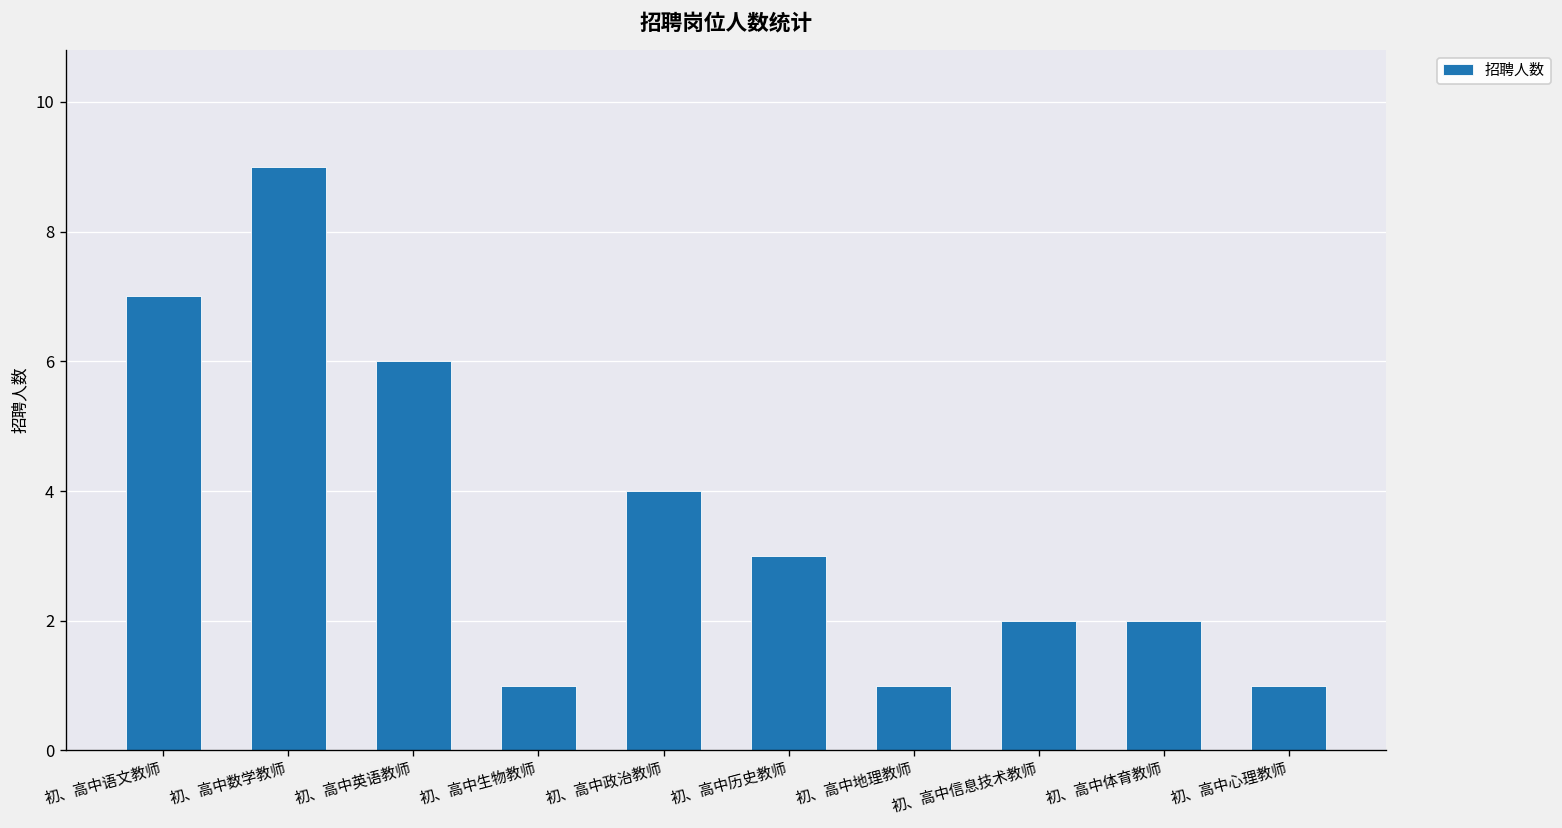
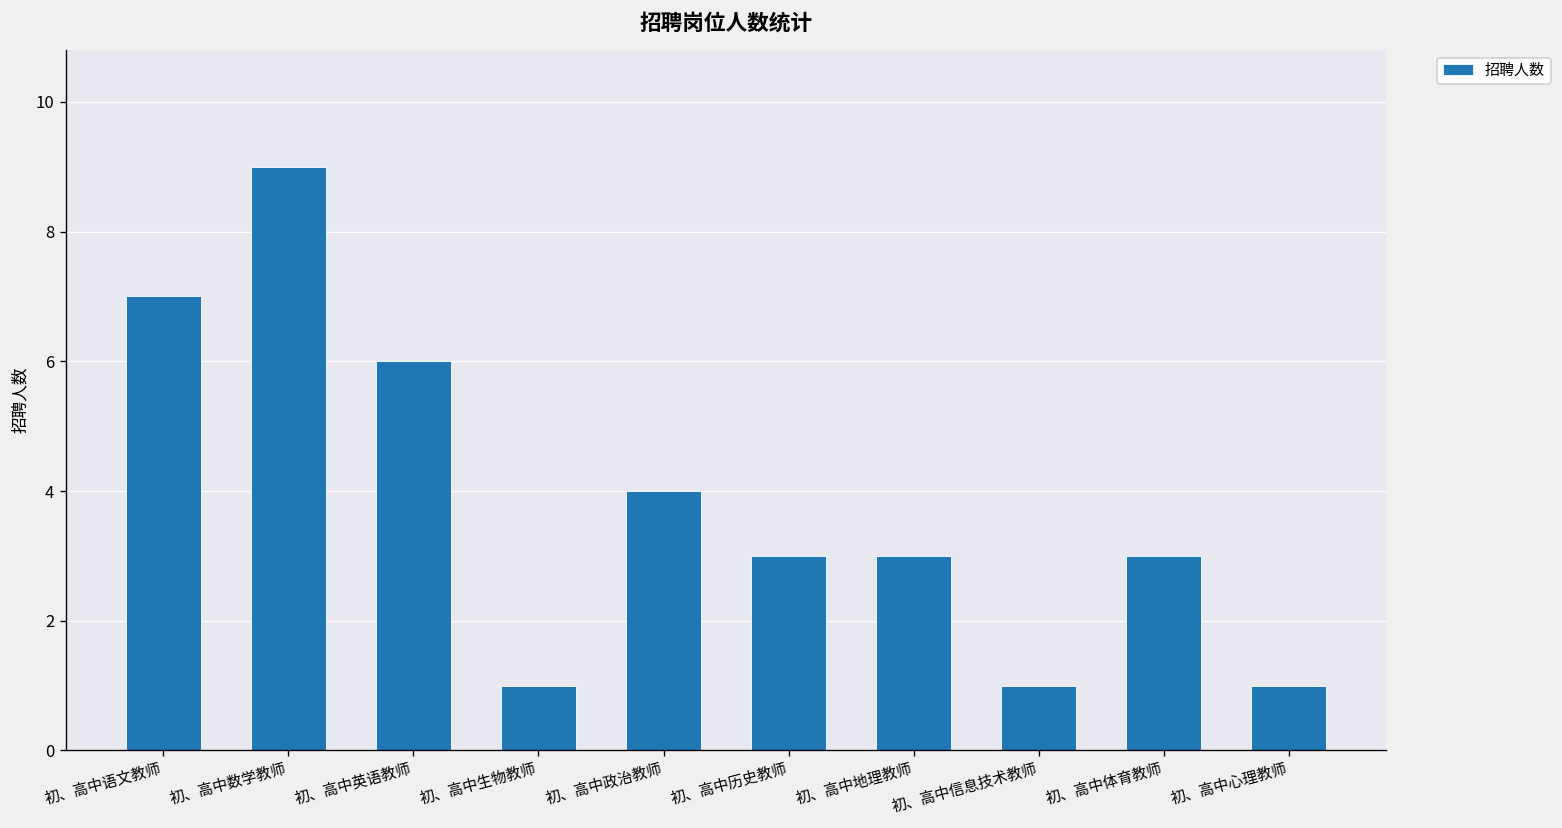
  {
    "初、高中语文教师": 7,
    "初、高中数学教师": 9,
    "初、高中英语教师": 6,
    "初、高中生物教师": 1,
    "初、高中政治教师": 4,
    "初、高中历史教师": 3,
-   "初、高中地理教师": 1,
-   "初、高中信息技术教师": 2,
-   "初、高中体育教师": 2,
+   "初、高中地理教师": 3,
+   "初、高中信息技术教师": 1,
+   "初、高中体育教师": 3,
    "初、高中心理教师": 1
  }
